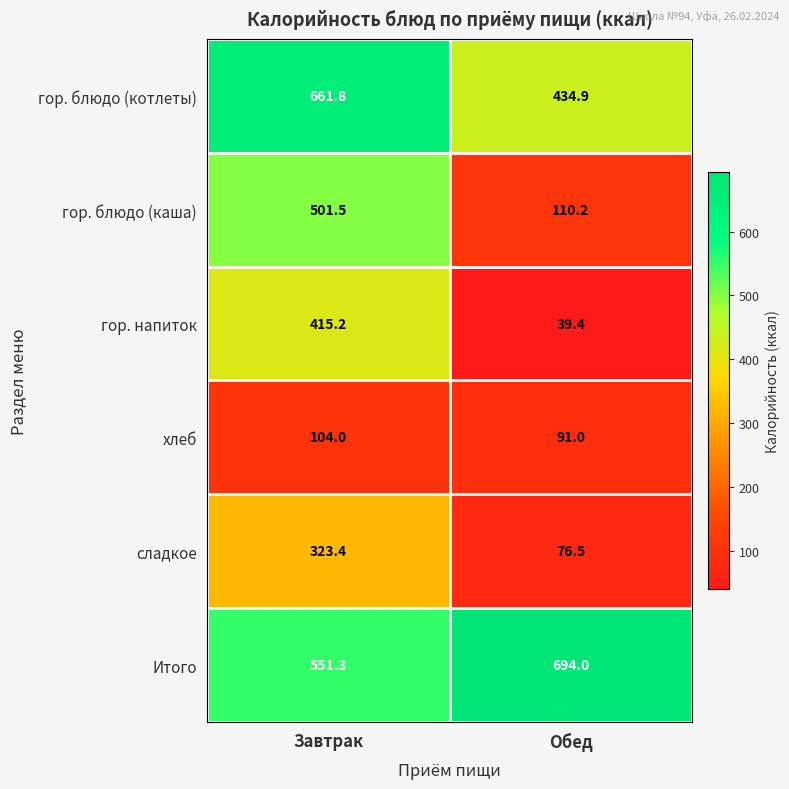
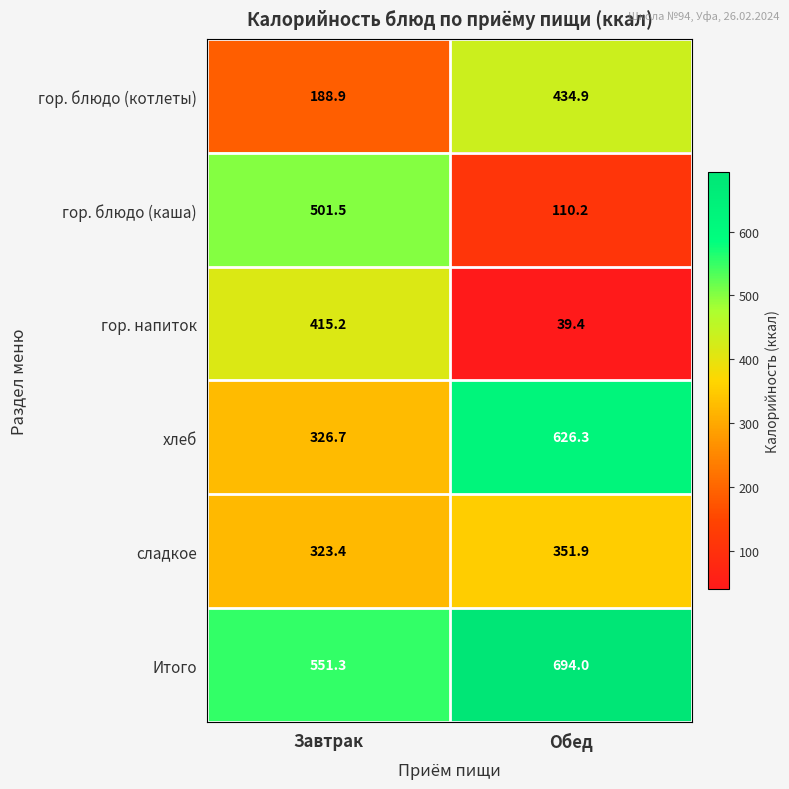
  {
    "гор. блюдо (котлеты)": {
-     "Завтрак": 661.8,
+     "Завтрак": 188.9,
      "Обед": 434.9
    },
    "гор. блюдо (каша)": {
      "Завтрак": 501.5,
      "Обед": 110.2
    },
    "гор. напиток": {
      "Завтрак": 415.2,
      "Обед": 39.4
    },
    "хлеб": {
-     "Завтрак": 104.0,
-     "Обед": 91.0
+     "Завтрак": 326.7,
+     "Обед": 626.3
    },
    "сладкое": {
      "Завтрак": 323.4,
-     "Обед": 76.5
+     "Обед": 351.9
    },
    "Итого": {
      "Завтрак": 551.3,
      "Обед": 694.0
    }
  }
